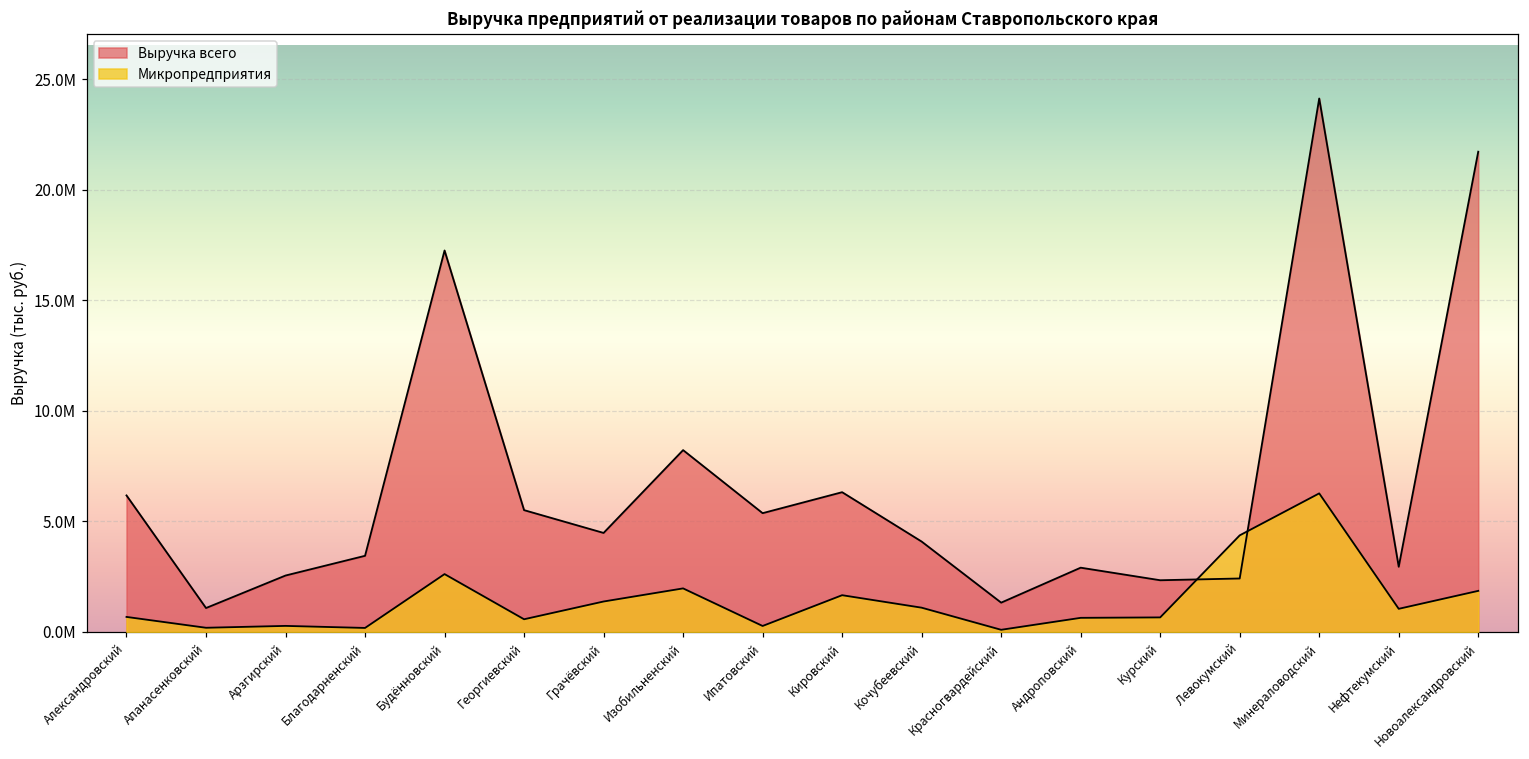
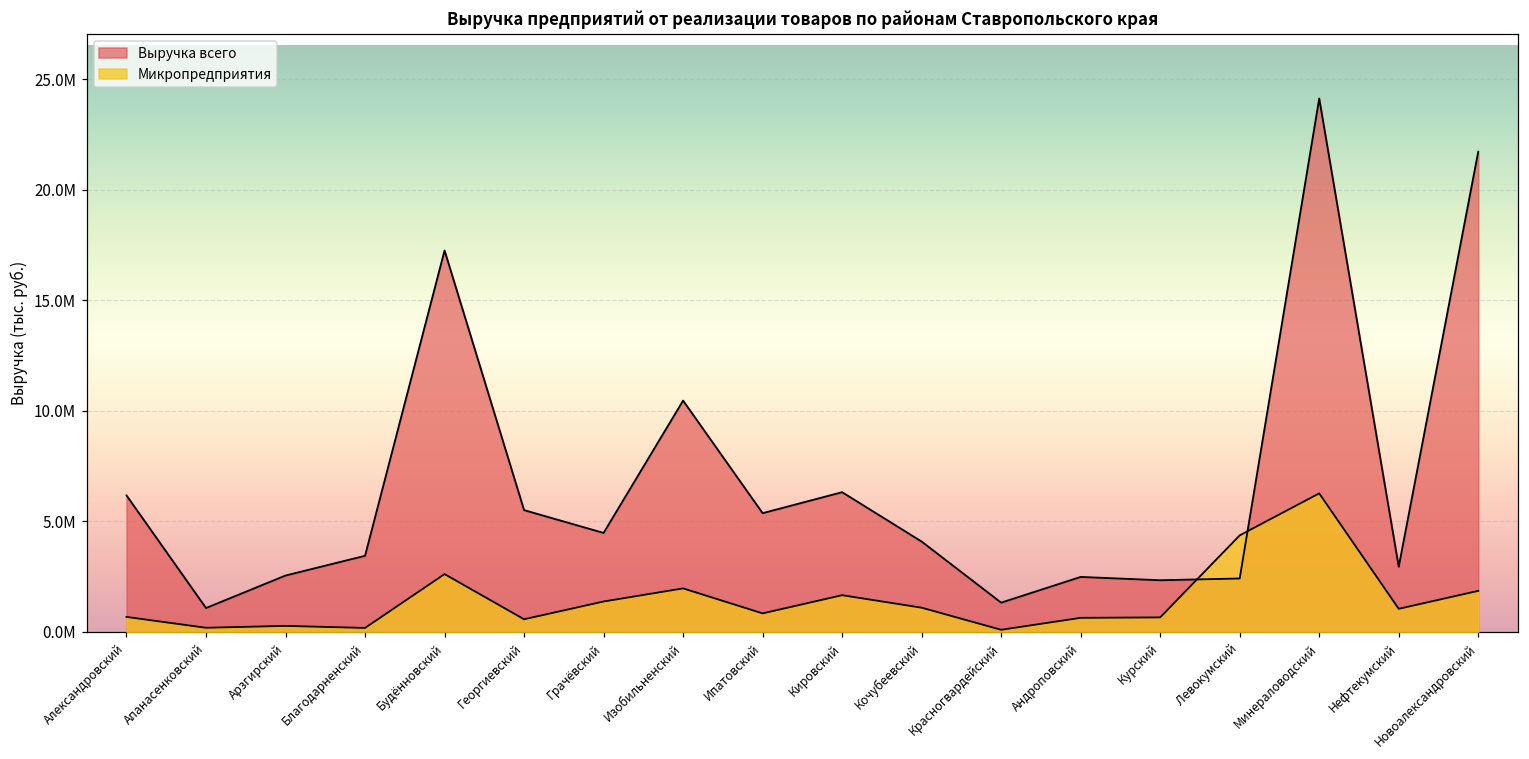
  {
    "Выручка всего": {
      "Александровский": 6200000,
      "Апанасенковский": 1100000,
      "Арзгирский": 2600000,
      "Благодарненский": 3400000,
      "Будённовский": 17300000,
      "Георгиевский": 5500000,
      "Грачёвский": 4500000,
-     "Изобильненский": 8200000,
+     "Изобильненский": 10500000,
      "Ипатовский": 5400000,
      "Кировский": 6300000,
      "Кочубеевский": 4100000,
      "Красногвардейский": 1300000,
-     "Андроповский": 2900000,
+     "Андроповский": 2500000,
      "Курский": 2300000,
      "Левокумский": 2400000,
      "Минераловодский": 24100000,
      "Нефтекумский": 2900000,
      "Новоалександровский": 21700000
    },
    "Микропредприятия": {
      "Александровский": 700000,
      "Апанасенковский": 200000,
      "Арзгирский": 300000,
      "Благодарненский": 200000,
      "Будённовский": 2600000,
      "Георгиевский": 600000,
      "Грачёвский": 1400000,
      "Изобильненский": 2000000,
-     "Ипатовский": 300000,
+     "Ипатовский": 800000,
      "Кировский": 1700000,
      "Кочубеевский": 1100000,
      "Красногвардейский": 100000,
      "Андроповский": 600000,
      "Курский": 700000,
      "Левокумский": 4400000,
      "Минераловодский": 6300000,
      "Нефтекумский": 1000000,
      "Новоалександровский": 1900000
    }
  }
